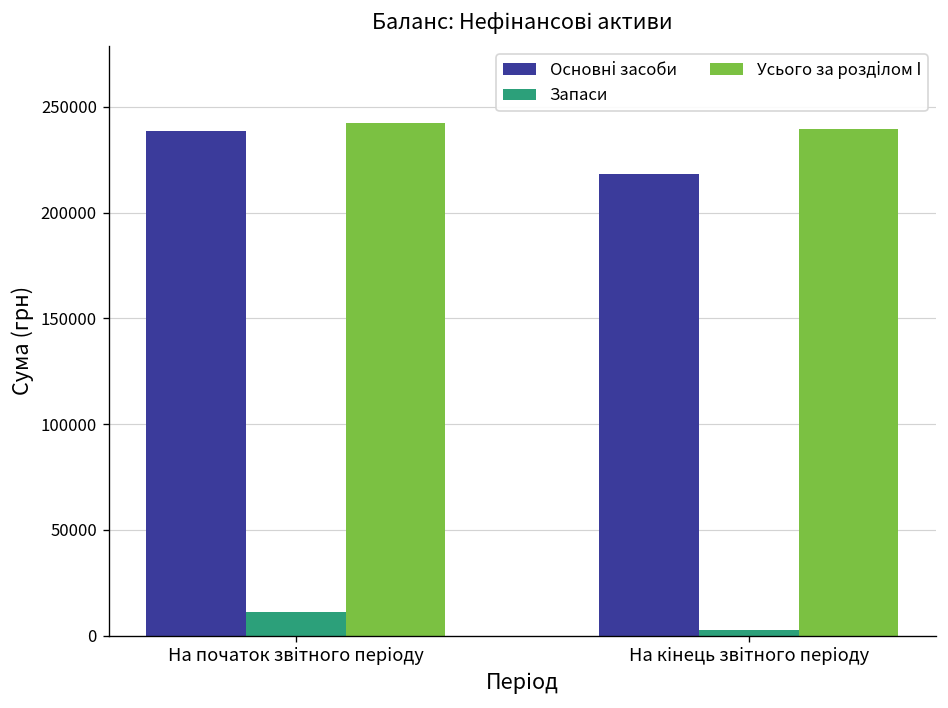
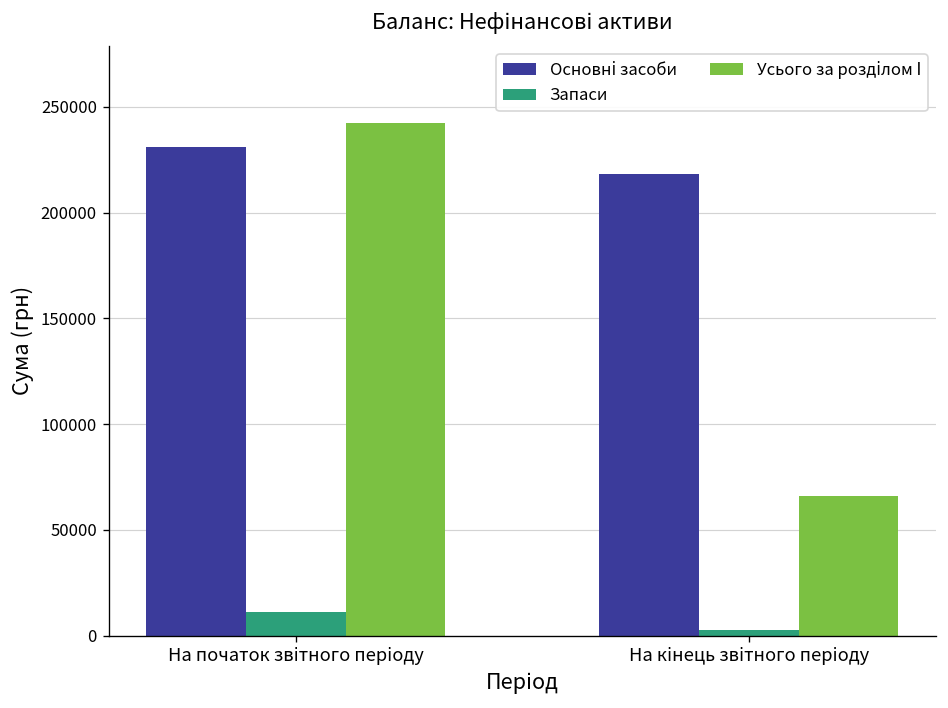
  {
    "Основні засоби": {
-     "На початок звітного періоду": 239000,
+     "На початок звітного періоду": 231000,
      "На кінець звітного періоду": 218000
    },
    "Запаси": {
      "На початок звітного періоду": 11000,
      "На кінець звітного періоду": 3000
    },
    "Усього за розділом І": {
      "На початок звітного періоду": 242000,
-     "На кінець звітного періоду": 240000
+     "На кінець звітного періоду": 66000
    }
  }
